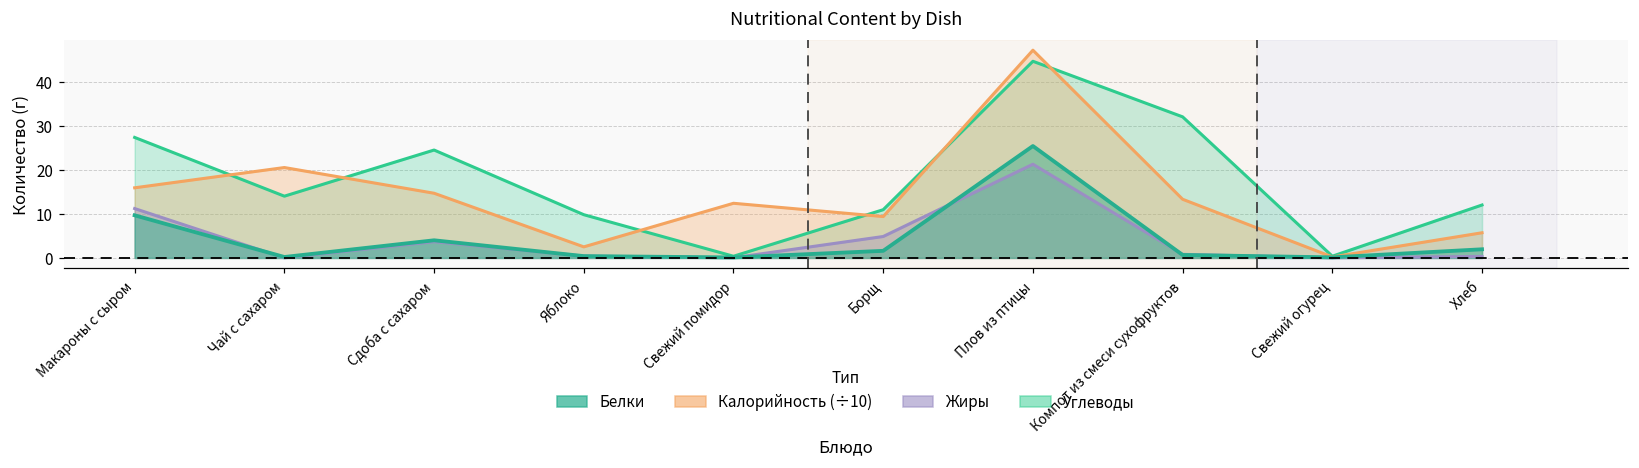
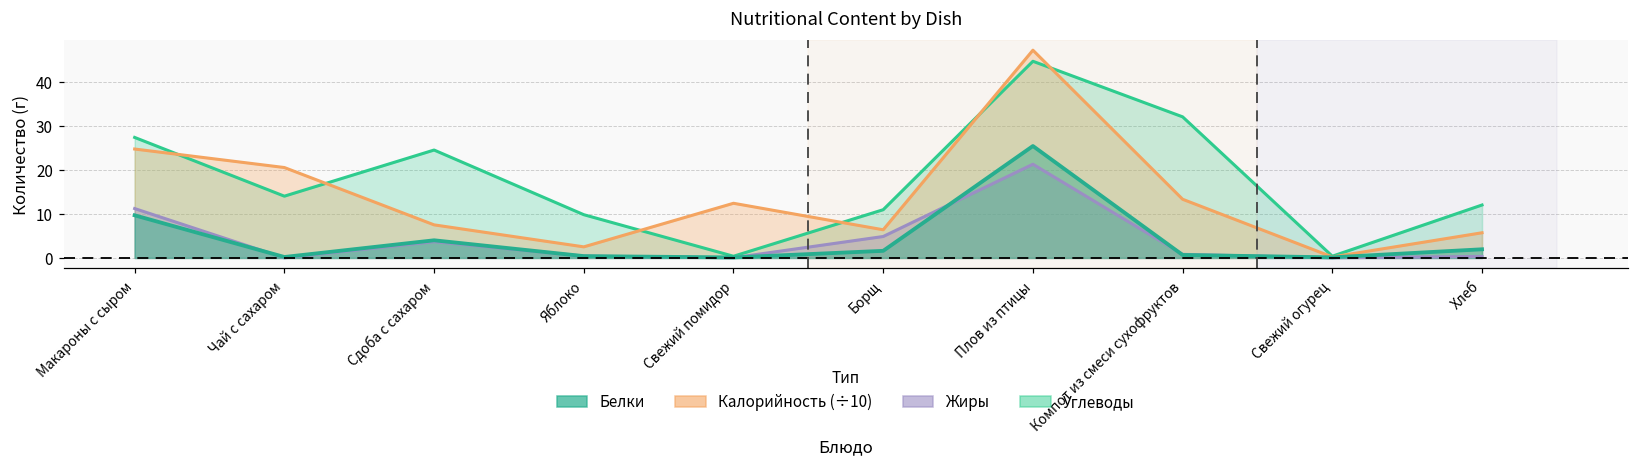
  {
    "Калорийность (÷10)": {
-     "Макароны с сыром": 16,
+     "Макароны с сыром": 25,
      "Чай с сахаром": 21,
-     "Сдоба с сахаром": 15,
+     "Сдоба с сахаром": 7,
      "Яблоко": 3,
      "Свежий помидор": 12,
-     "Борщ": 9,
+     "Борщ": 6,
      "Плов из птицы": 47,
      "Компот из смеси сухофруктов": 13,
      "Хлеб": 6
    }
  }
